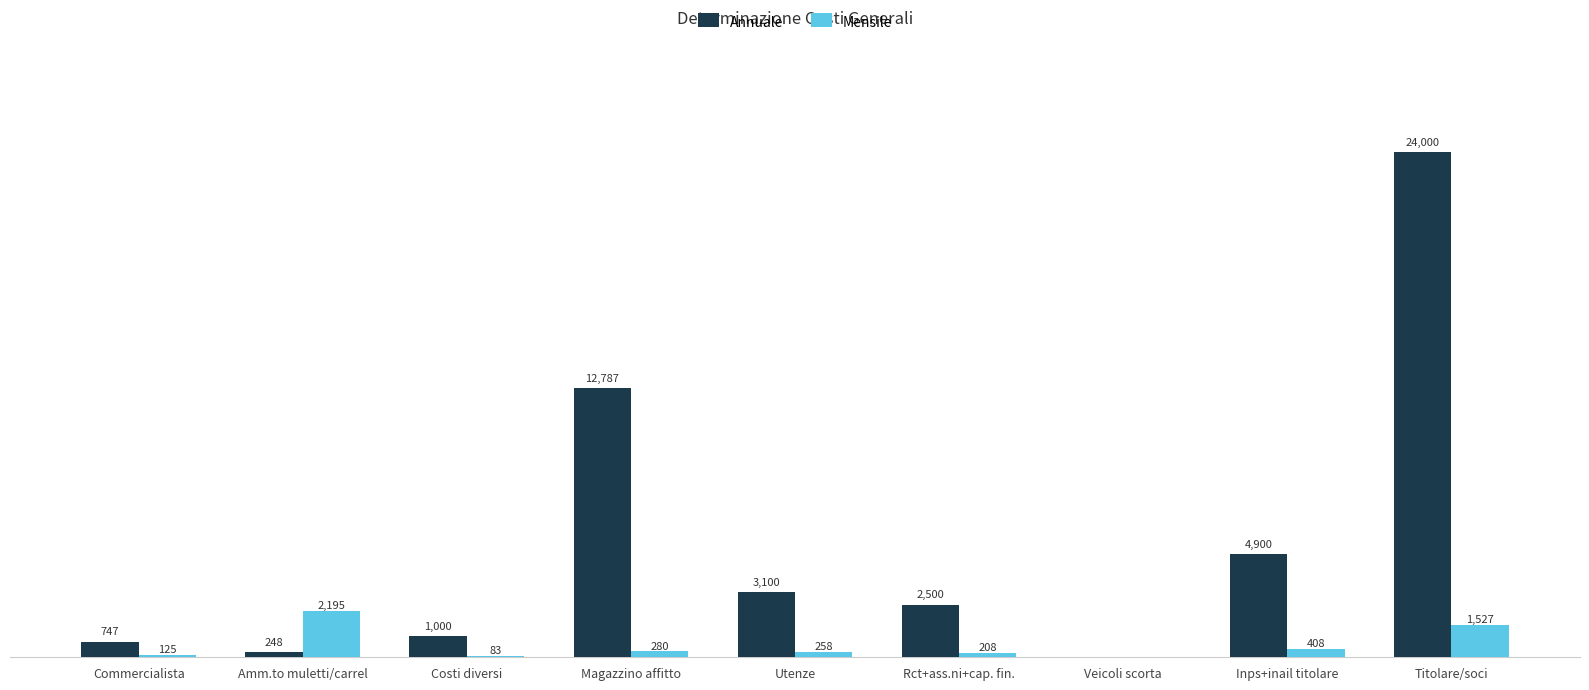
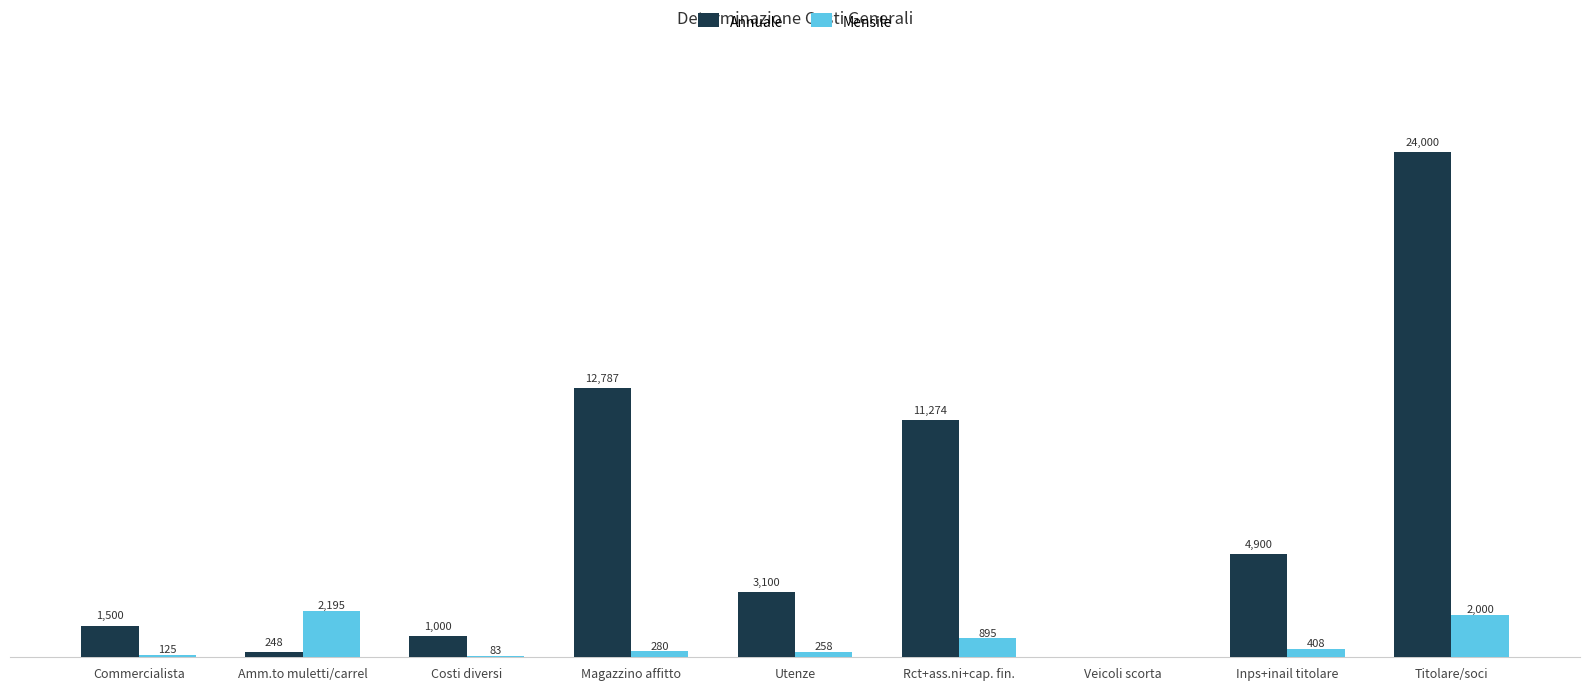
  {
    "Annuale": {
-     "Commercialista": "747",
+     "Commercialista": "1,500",
      "Amm.to muletti/carrel": "248",
      "Costi diversi": "1,000",
      "Magazzino affitto": "12,787",
      "Utenze": "3,100",
-     "Rct+ass.ni+cap. fin.": "2,500",
+     "Rct+ass.ni+cap. fin.": "11,274",
      "Inps+inail titolare": "4,900",
      "Titolare/soci": "24,000"
    },
    "Mensile": {
      "Commercialista": "125",
      "Amm.to muletti/carrel": "2,195",
      "Costi diversi": "83",
      "Magazzino affitto": "280",
      "Utenze": "258",
-     "Rct+ass.ni+cap. fin.": "208",
+     "Rct+ass.ni+cap. fin.": "895",
      "Inps+inail titolare": "408",
-     "Titolare/soci": "1,527"
+     "Titolare/soci": "2,000"
    }
  }
